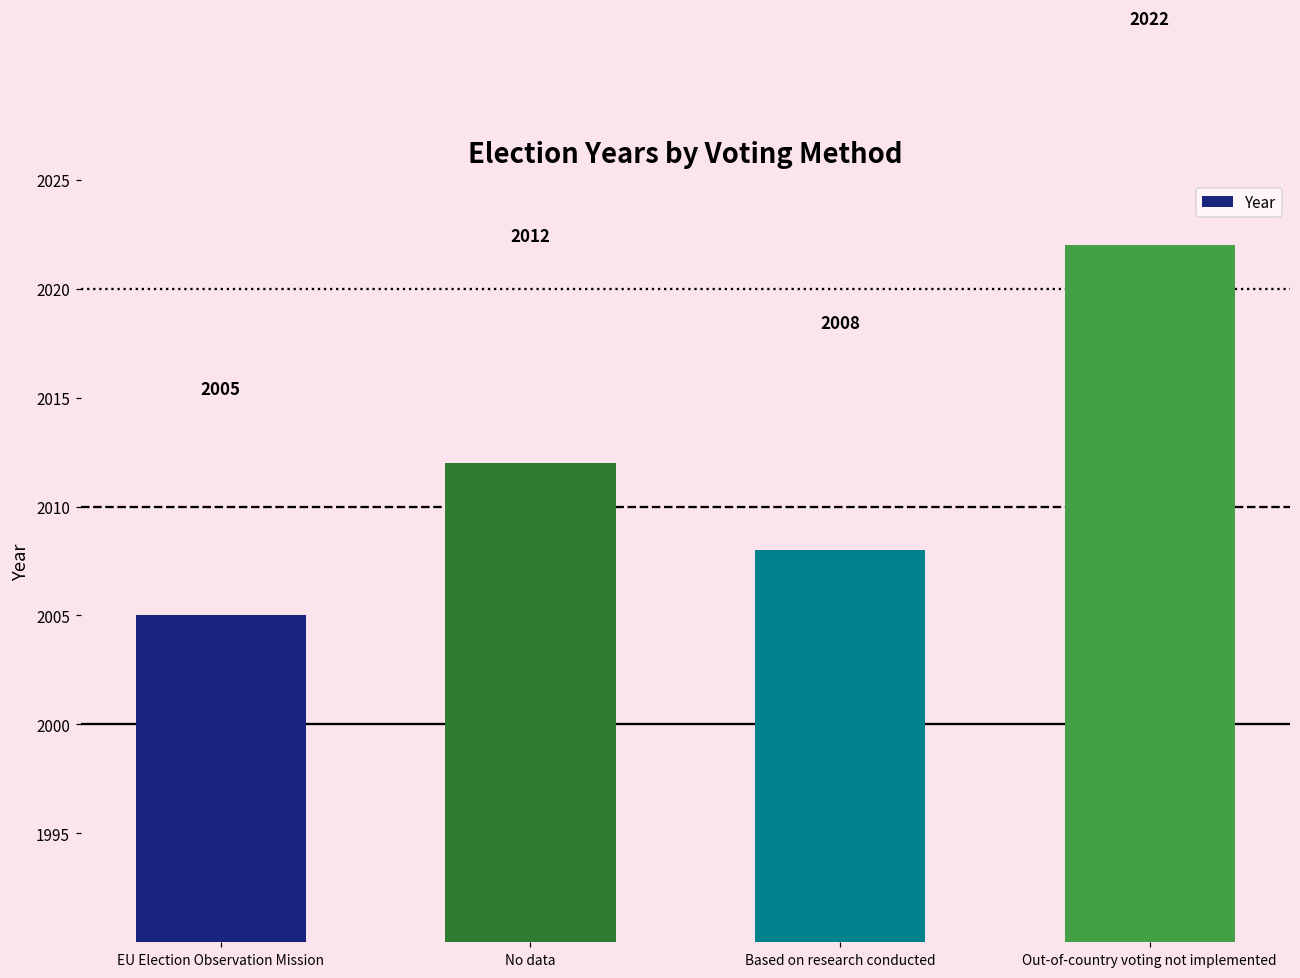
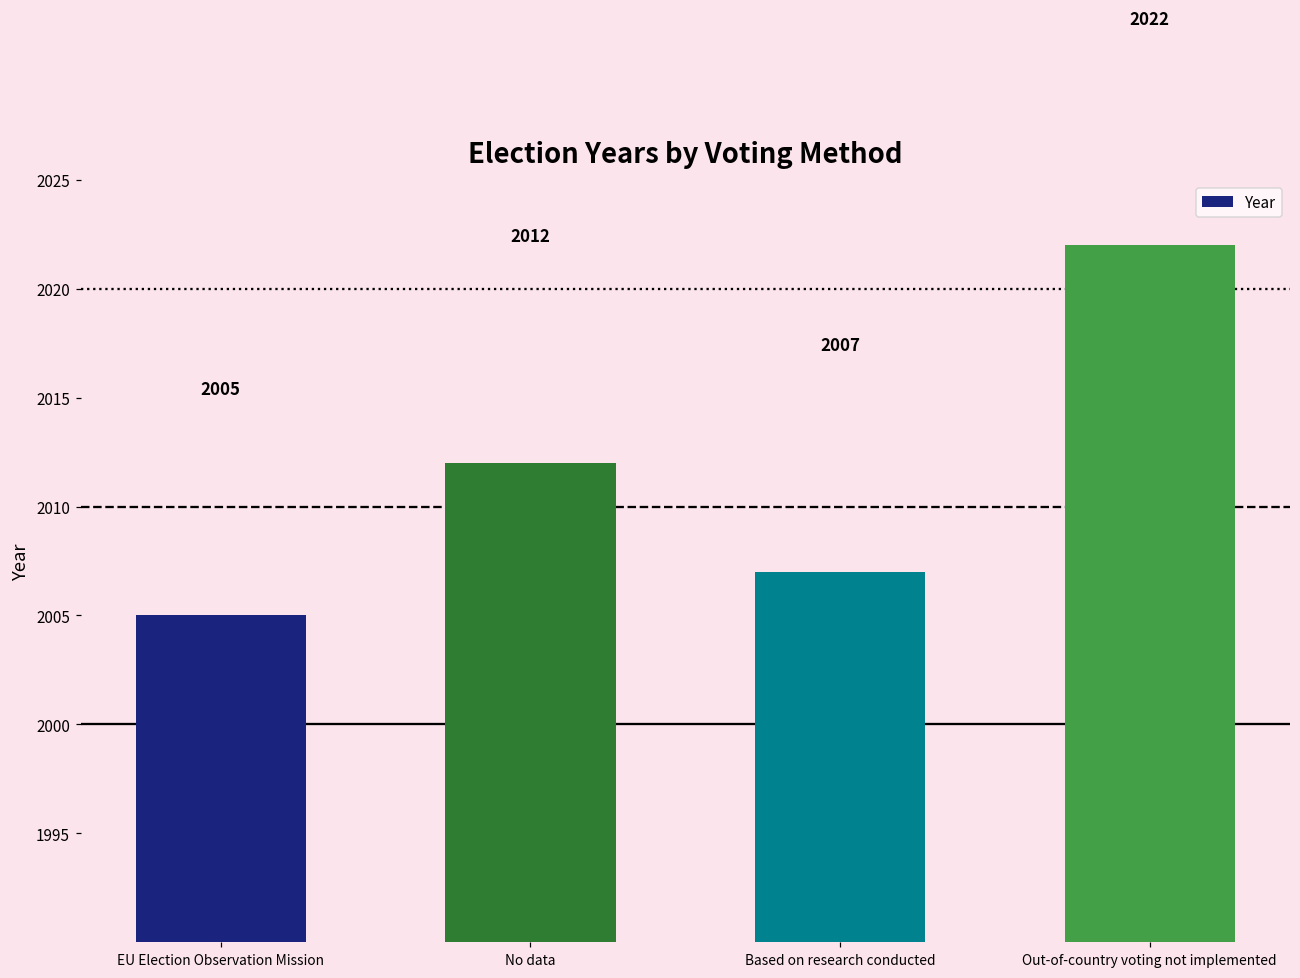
  {
-   "Based on research conducted": 2008
+   "Based on research conducted": 2007
  }
